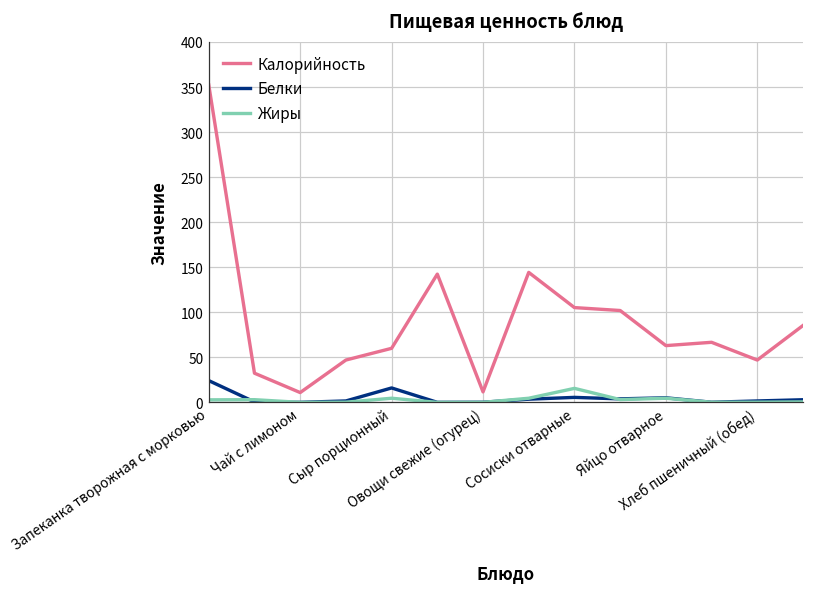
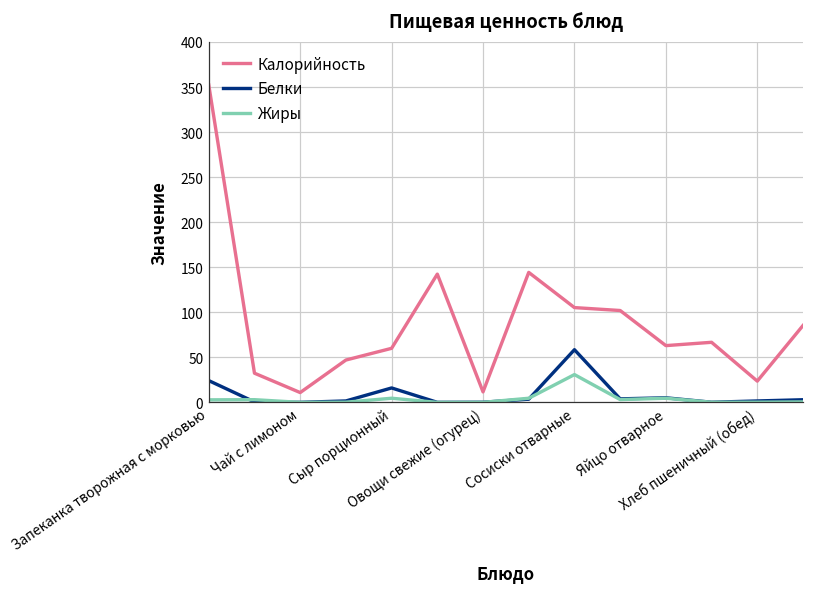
  {
    "Калорийность": {
      "Запеканка творожная с морковью": 350,
      "Чай с лимоном": 10,
      "Сыр порционный": 60,
      "Овощи свежие (огурец)": 10,
      "Сосиски отварные": 110,
      "Яйцо отварное": 60,
-     "Хлеб пшеничный (обед)": 50
+     "Хлеб пшеничный (обед)": 20
    },
    "Белки": {
      "Запеканка творожная с морковью": 20,
      "Сыр порционный": 20,
-     "Сосиски отварные": 10
+     "Сосиски отварные": 60
    },
    "Жиры": {
      "Запеканка творожная с морковью": 0,
      "Сыр порционный": 0,
-     "Сосиски отварные": 20
+     "Сосиски отварные": 30
    }
  }
